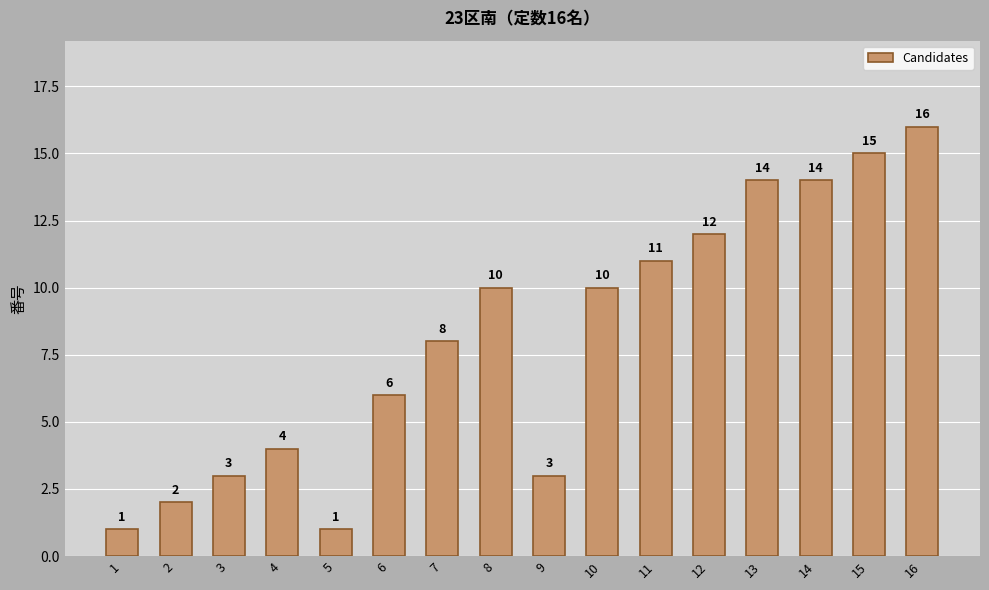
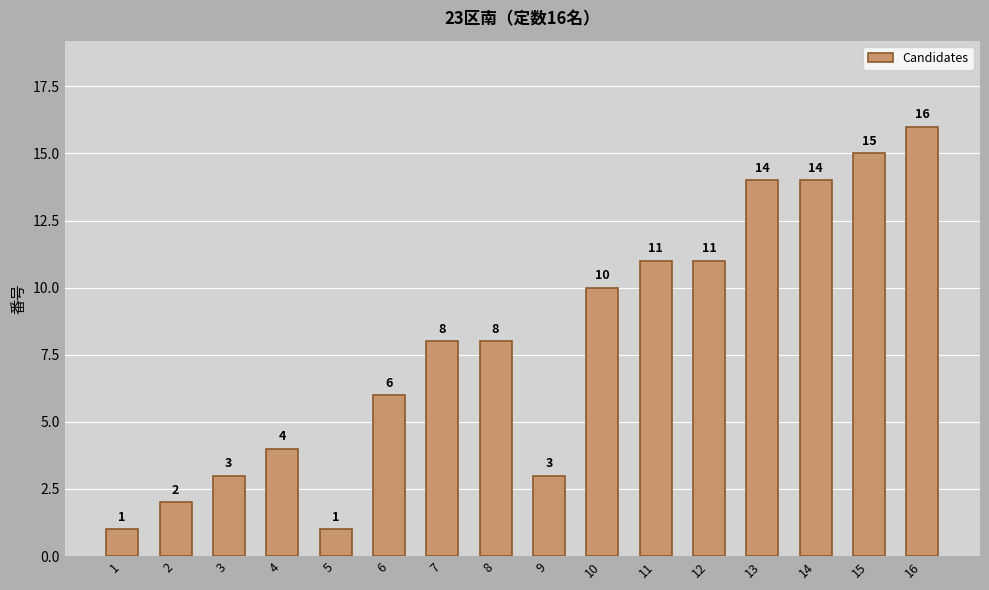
  {
    "1": 1,
    "2": 2,
    "3": 3,
    "4": 4,
    "5": 1,
    "6": 6,
    "7": 8,
-   "8": 10,
+   "8": 8,
    "9": 3,
    "10": 10,
    "11": 11,
-   "12": 12,
+   "12": 11,
    "13": 14,
    "14": 14,
    "15": 15,
    "16": 16
  }
